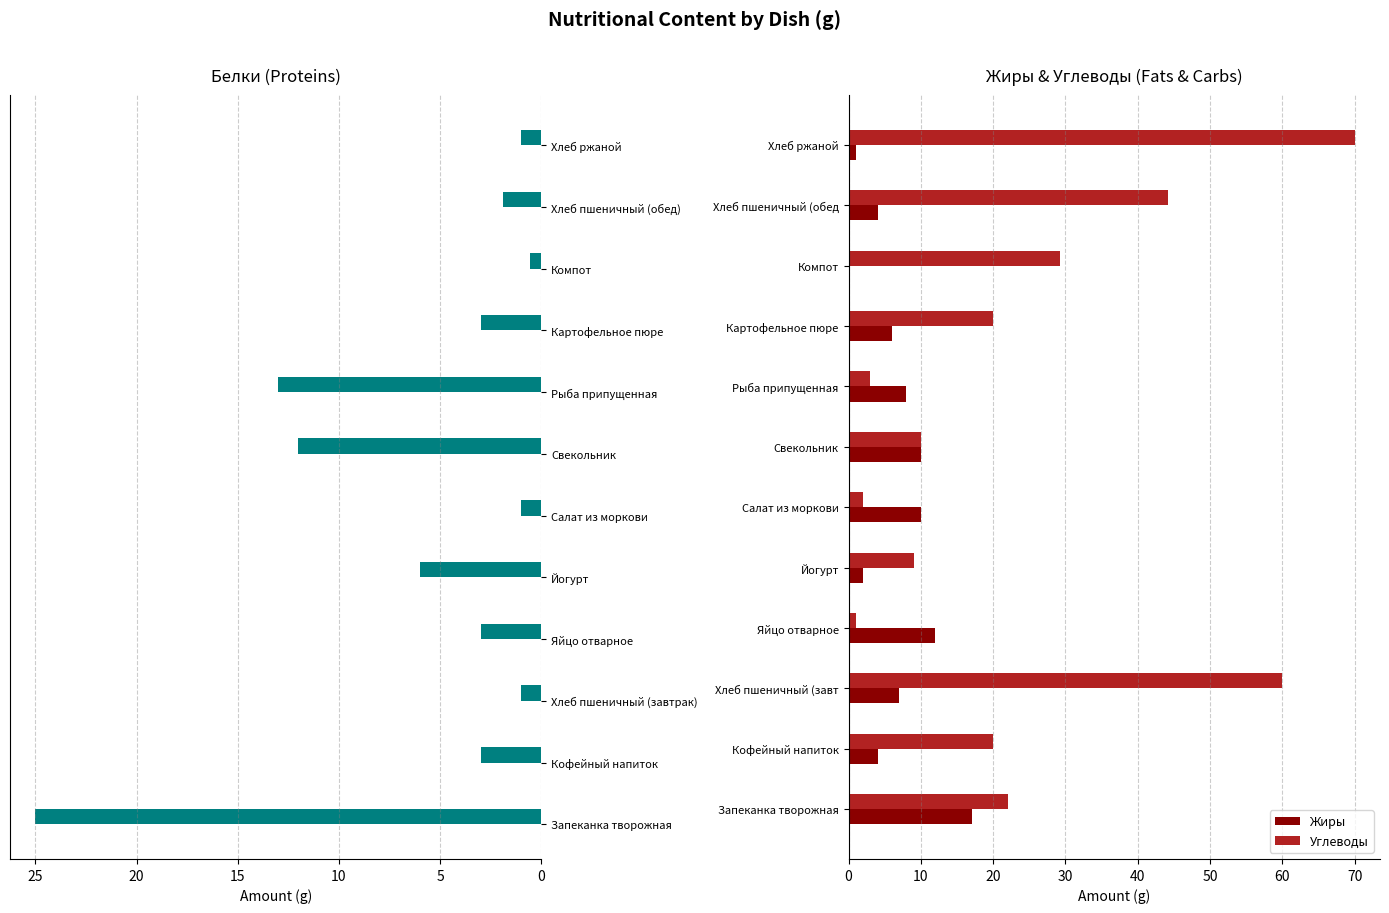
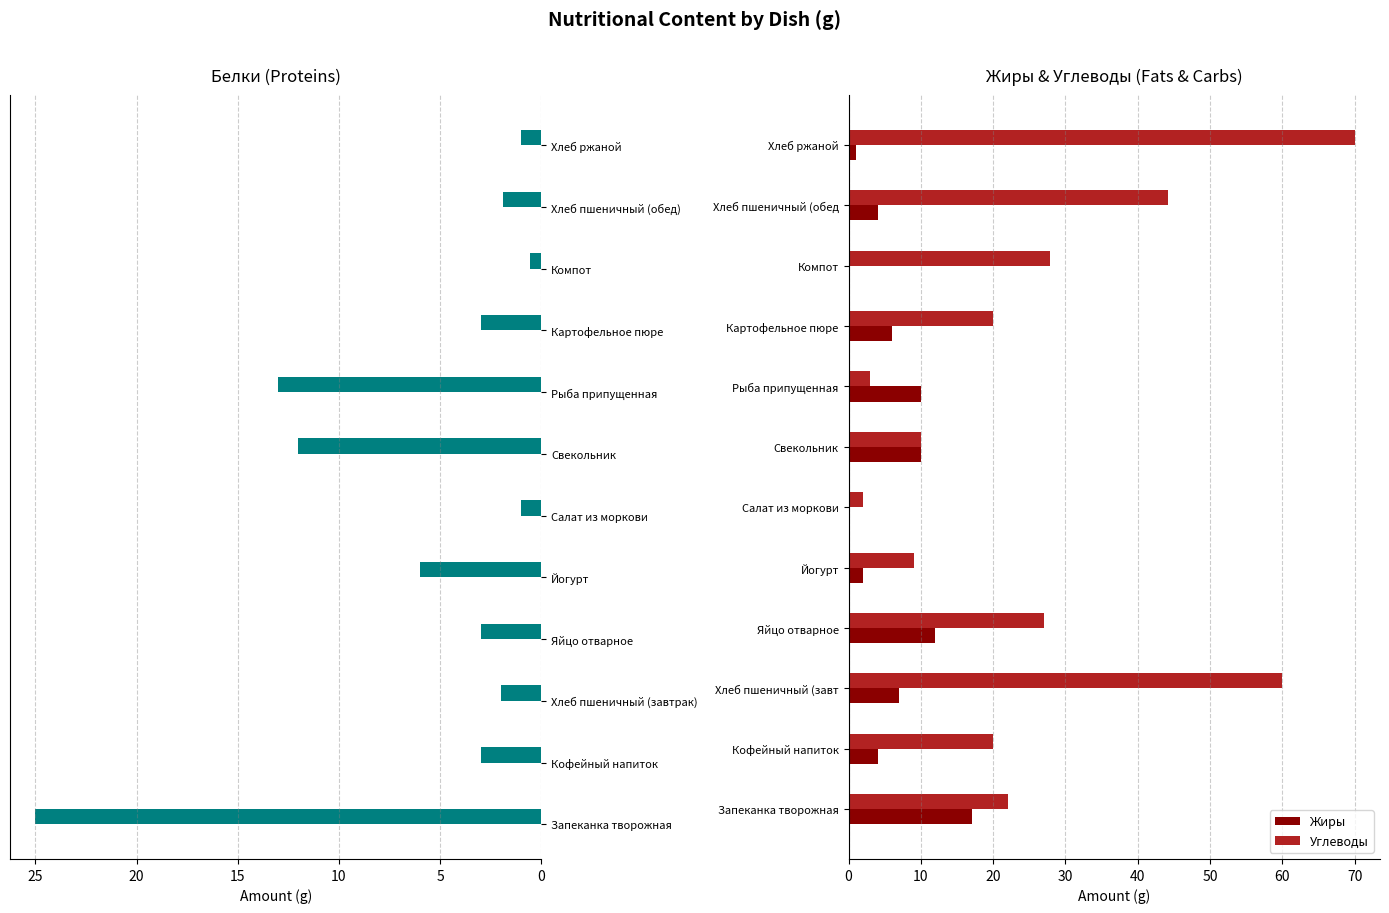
  {
    "Белки (Proteins)": {
      "Хлеб ржаной": 1,
      "Хлеб пшеничный (обед)": 2,
      "Компот": 0.6,
      "Картофельное пюре": 3,
      "Рыба припущенная": 13,
      "Свекольник": 12,
      "Салат из моркови": 1,
      "Йогурт": 6,
      "Яйцо отварное": 3,
-     "Хлеб пшеничный (завтрак)": 1,
+     "Хлеб пшеничный (завтрак)": 2,
      "Кофейный напиток": 3,
      "Запеканка творожная": 25
    },
    "Жиры & Углеводы (Fats & Carbs)": {
      "Жиры": {
        "Хлеб ржаной": 1,
        "Хлеб пшеничный (обед": 4,
        "Компот": 0,
        "Картофельное пюре": 6,
-       "Рыба припущенная": 8,
+       "Рыба припущенная": 10,
        "Свекольник": 10,
-       "Салат из моркови": 10,
+       "Салат из моркови": 0,
        "Йогурт": 2,
        "Яйцо отварное": 12,
        "Хлеб пшеничный (завт": 7,
        "Кофейный напиток": 4,
        "Запеканка творожная": 17
      },
      "Углеводы": {
        "Хлеб ржаной": 70,
        "Хлеб пшеничный (обед": 44,
-       "Компот": 29,
+       "Компот": 28,
        "Картофельное пюре": 20,
        "Рыба припущенная": 3,
        "Свекольник": 10,
        "Салат из моркови": 2,
        "Йогурт": 9,
-       "Яйцо отварное": 1,
+       "Яйцо отварное": 27,
        "Хлеб пшеничный (завт": 60,
        "Кофейный напиток": 20,
        "Запеканка творожная": 22
      }
    }
  }
